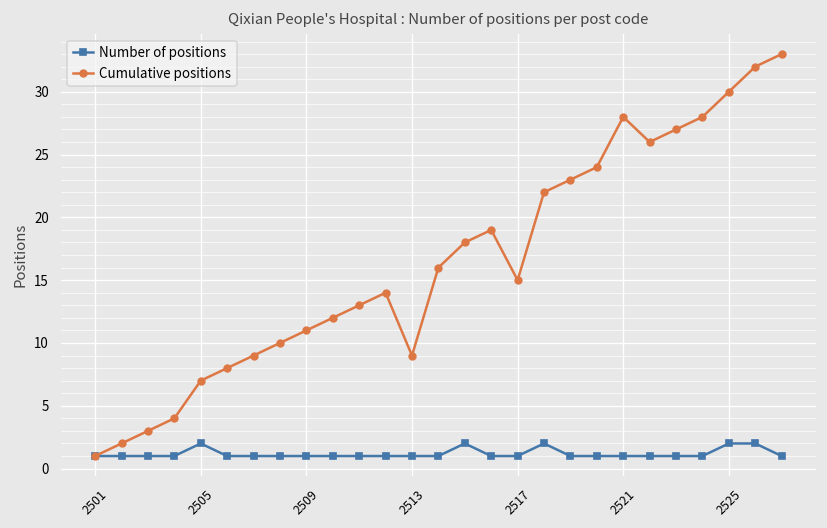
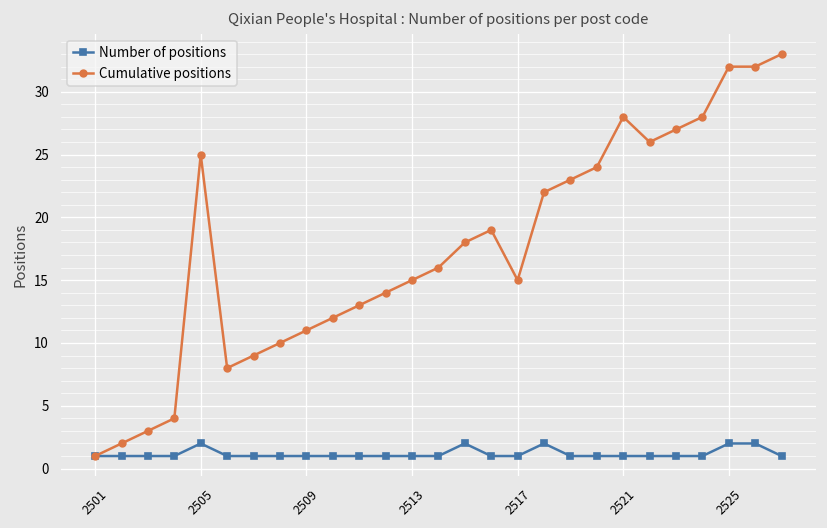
  {
    "Number of positions": {
      "2505": 2,
      "2509": 1,
      "2513": 1,
      "2517": 1,
      "2521": 1,
      "2525": 2
    },
    "Cumulative positions": {
-     "2505": 7,
+     "2505": 25,
      "2509": 11,
-     "2513": 9,
+     "2513": 15,
      "2517": 15,
      "2521": 28,
-     "2525": 30
+     "2525": 32
    }
  }
